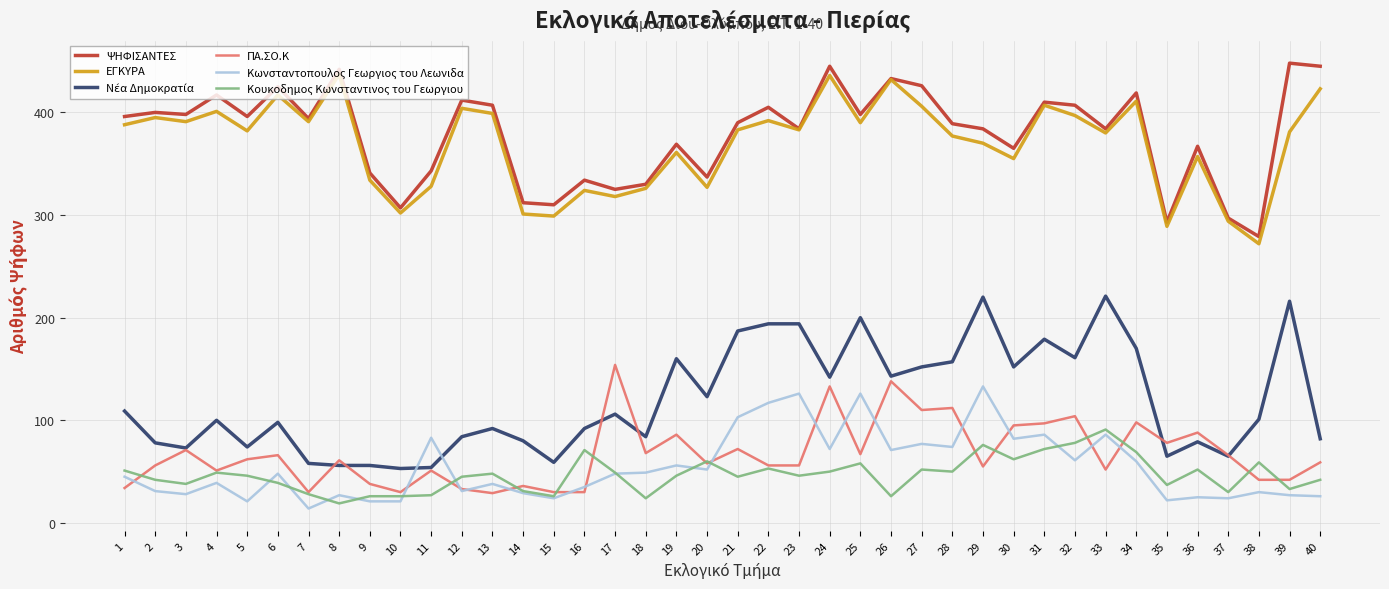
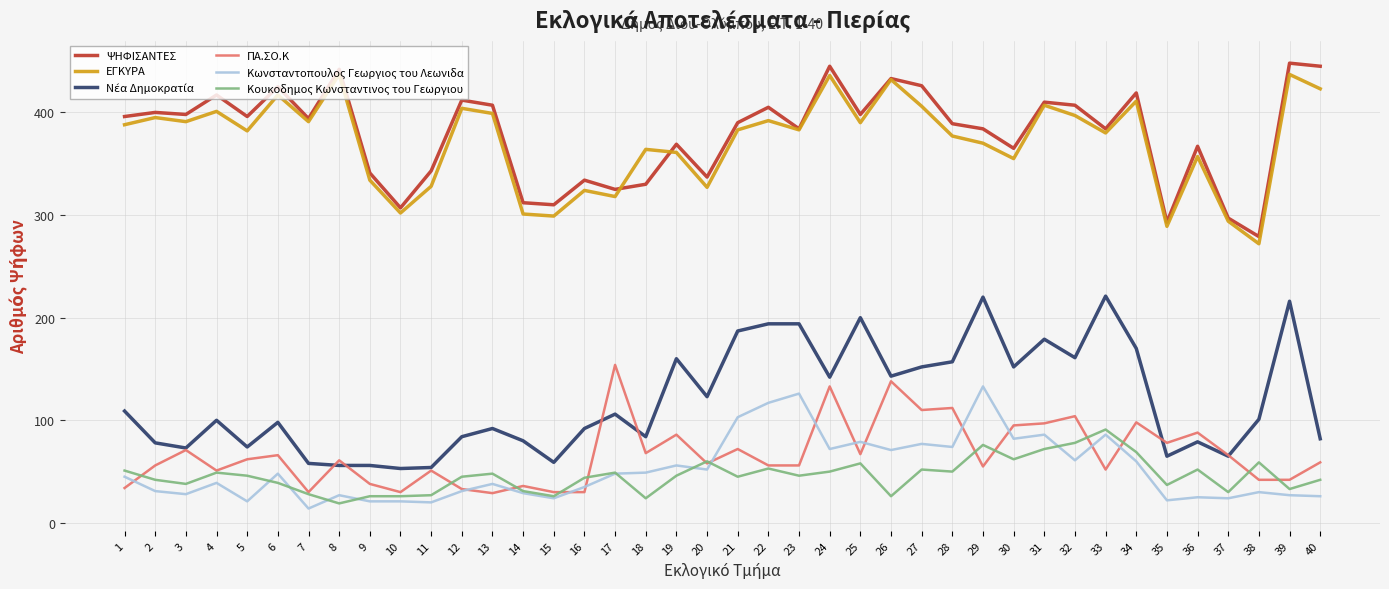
  {
    "ΕΓΚΥΡΑ": {
      "1": 388,
      "2": 395,
      "3": 391,
      "4": 401,
      "5": 382,
      "7": 391,
      "9": 334,
      "10": 302,
      "11": 328,
      "12": 404,
      "13": 399,
      "14": 301,
      "15": 299,
      "16": 324,
      "17": 318,
-     "18": 326,
+     "18": 364,
      "19": 361,
      "20": 327,
      "21": 383,
      "22": 392,
      "24": 436,
      "25": 390,
      "27": 406,
      "28": 377,
      "29": 370,
      "30": 355,
      "31": 407,
      "32": 397,
      "33": 380,
      "34": 411,
      "35": 289,
      "36": 357,
      "37": 294,
      "38": 272,
-     "39": 381,
+     "39": 437,
      "40": 423
    },
    "Κωνσταντοπουλος Γεωργιος του Λεωνιδα": {
      "1": 45,
      "2": 31,
      "3": 28,
      "4": 39,
      "5": 21,
      "6": 48,
      "7": 14,
      "8": 27,
      "9": 21,
      "10": 21,
-     "11": 83,
+     "11": 20,
      "13": 38,
      "16": 35,
      "18": 49,
      "19": 56,
      "20": 52,
      "21": 103,
      "22": 117,
      "23": 126,
      "24": 72,
-     "25": 126,
+     "25": 79,
      "26": 71,
      "27": 77,
      "28": 74,
      "29": 133,
      "30": 82,
      "31": 86,
      "32": 61,
      "33": 86,
      "34": 60,
      "35": 22,
      "36": 25,
      "37": 24,
      "38": 30,
      "39": 27,
      "40": 26
    },
    "Κουκοδημος Κωνσταντινος του Γεωργιου": {
      "1": 51,
      "2": 42,
      "3": 38,
      "5": 46,
      "6": 39,
      "8": 19,
      "9": 26,
      "10": 26,
      "11": 27,
      "12": 45,
      "13": 48,
-     "16": 71,
+     "16": 44,
      "18": 24,
      "19": 46,
      "21": 45,
      "22": 53,
      "23": 46,
      "24": 50,
      "25": 58,
      "26": 26,
      "27": 52,
      "28": 50,
      "29": 76,
      "30": 62,
      "31": 72,
      "32": 78,
      "33": 91,
      "34": 69,
      "35": 37,
      "36": 52,
      "37": 30,
      "38": 59,
      "39": 33,
      "40": 42
    }
  }
